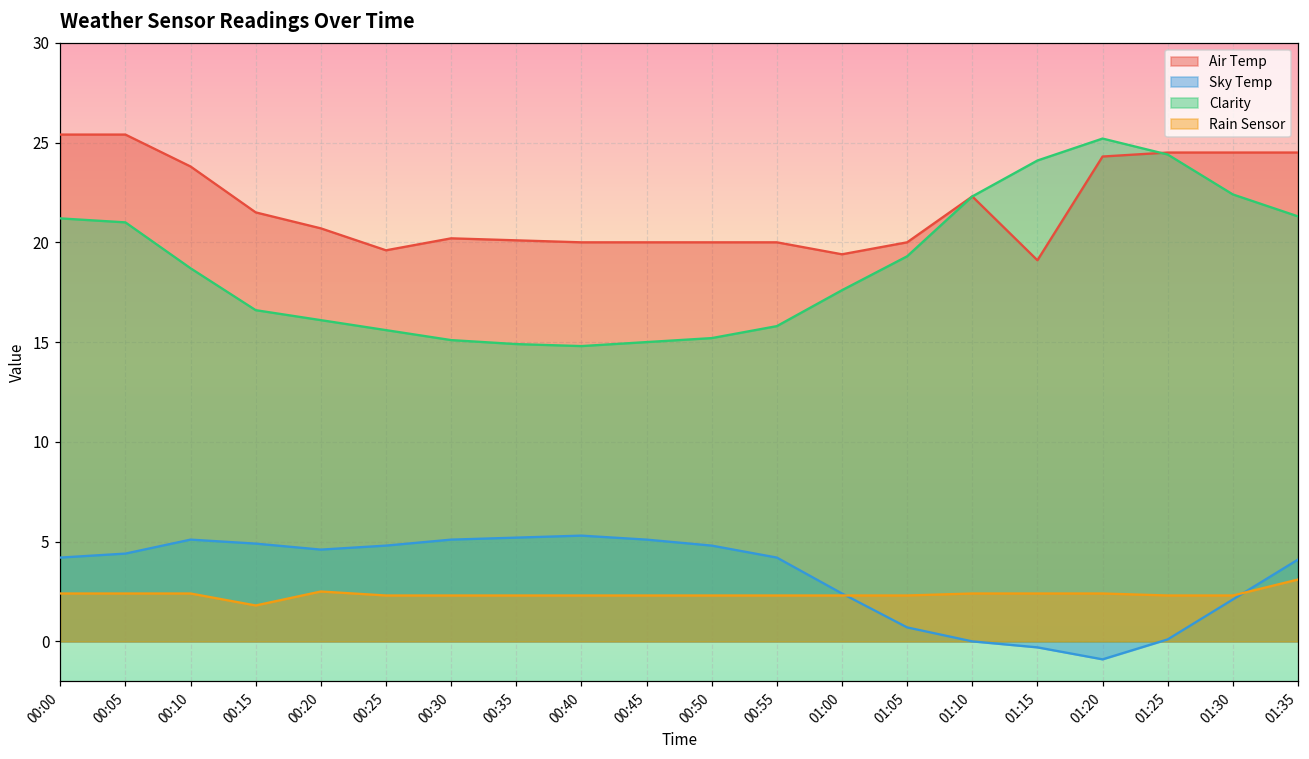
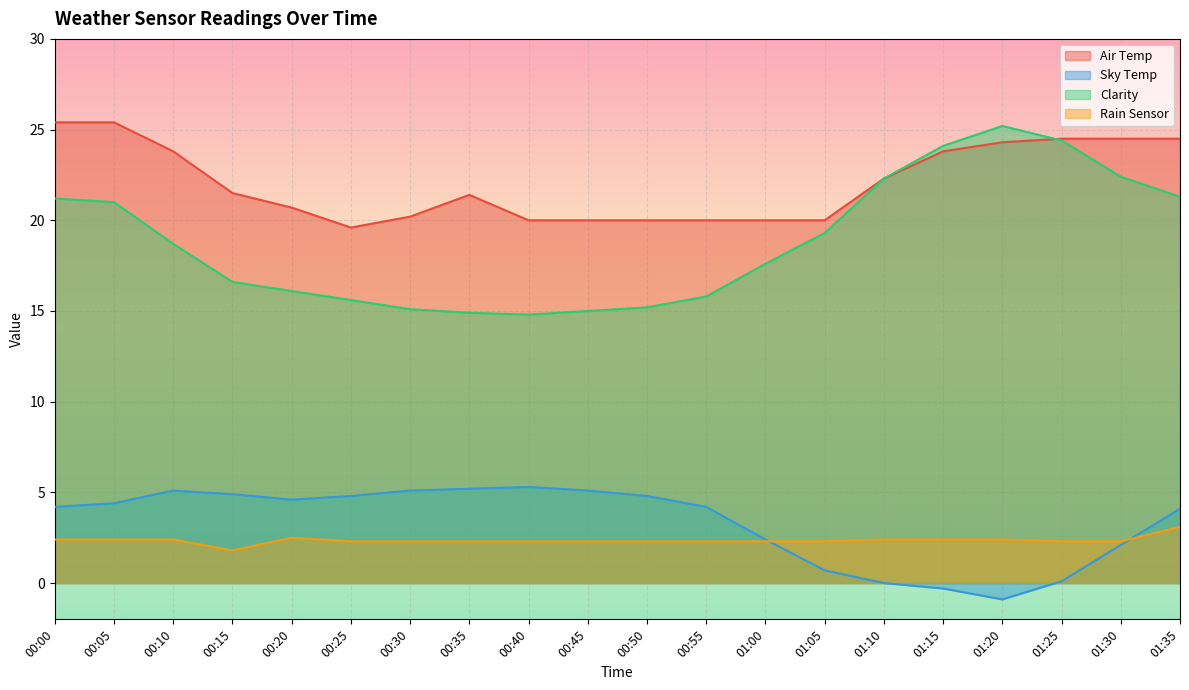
  {
    "Air Temp": {
      "00:00": 25.4,
      "00:05": 25.4,
      "00:10": 23.8,
      "00:15": 21.5,
      "00:20": 20.7,
      "00:25": 19.6,
      "00:30": 20.2,
-     "00:35": 20.1,
+     "00:35": 21.4,
      "00:40": 20.0,
      "00:45": 20.0,
      "00:50": 20.0,
      "00:55": 20.0,
-     "01:00": 19.4,
+     "01:00": 20.0,
      "01:05": 20.0,
-     "01:15": 19.1,
+     "01:15": 23.8,
      "01:20": 24.3,
      "01:30": 24.5,
      "01:35": 24.5
    },
    "Clarity": {
      "00:00": 21.2,
      "00:05": 21.0,
      "00:10": 18.7,
      "00:15": 16.6,
      "00:20": 16.1,
      "00:25": 15.6,
      "00:30": 15.1,
      "00:35": 14.9,
      "00:40": 14.8,
      "00:45": 15.0,
      "00:50": 15.2,
      "00:55": 15.8,
      "01:00": 17.6,
      "01:05": 19.3,
      "01:15": 24.1,
      "01:20": 25.2,
      "01:30": 22.4,
      "01:35": 21.3
    },
    "Rain Sensor": {
      "00:00": 2.4,
      "00:05": 2.4,
      "00:10": 2.4,
      "00:15": 1.8,
      "00:20": 2.5,
      "00:25": 2.3,
      "00:30": 2.3,
      "00:35": 2.3,
      "00:40": 2.3,
      "00:45": 2.3,
      "00:50": 2.3,
      "00:55": 2.3,
      "01:05": 2.3,
      "01:10": 2.4,
      "01:15": 2.4,
      "01:20": 2.4,
      "01:25": 2.3,
      "01:30": 2.3,
      "01:35": 3.1
    }
  }
